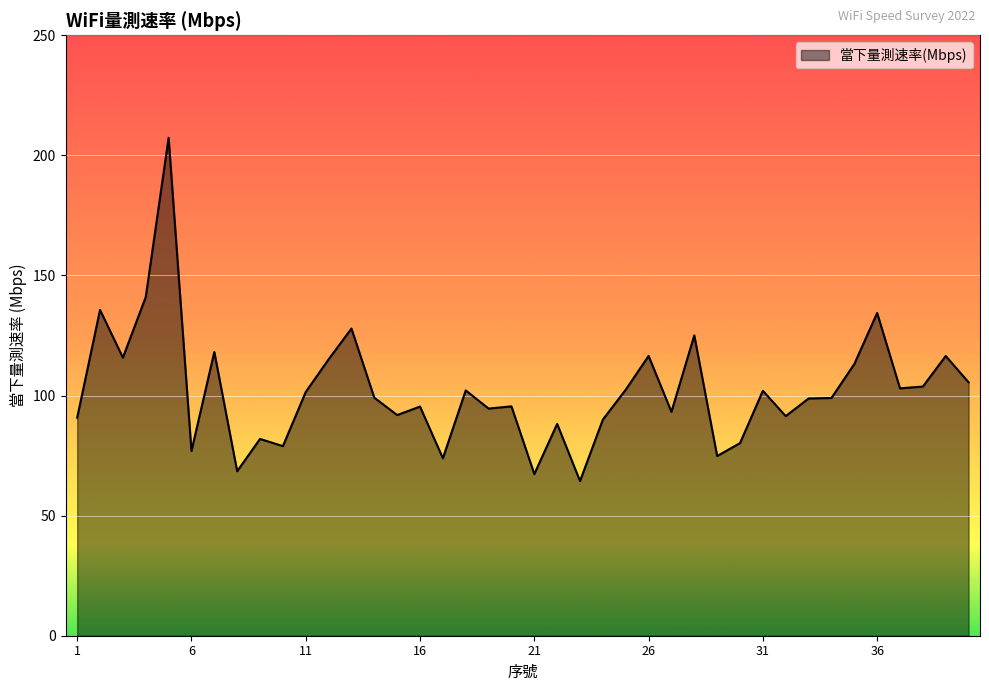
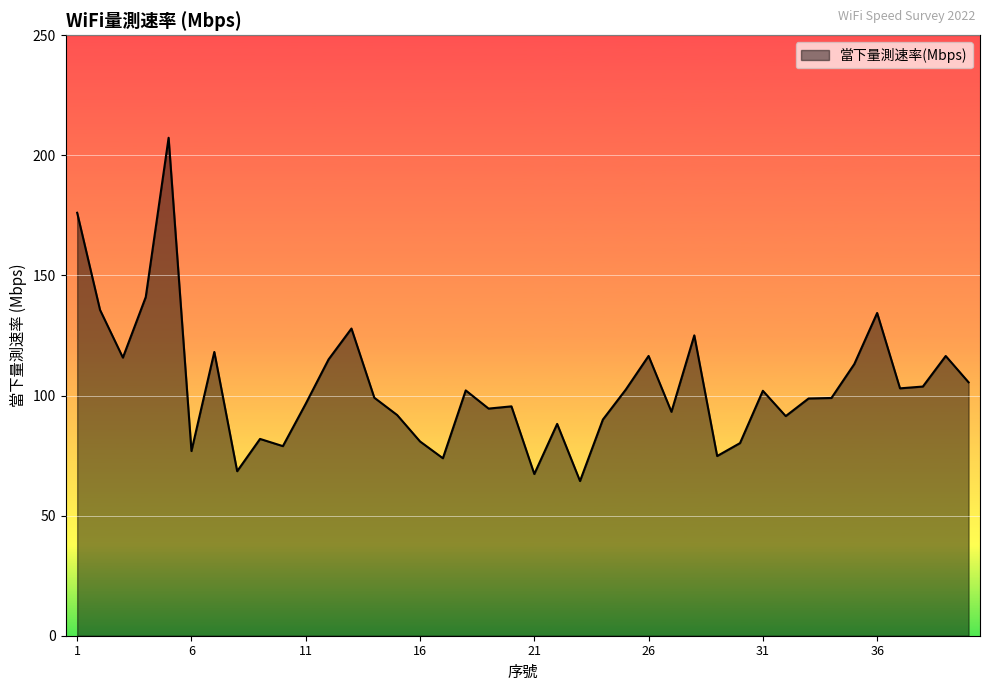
  {
-   "1": 91,
+   "1": 176,
    "6": 77,
-   "11": 102,
-   "16": 95,
+   "11": 97,
+   "16": 81,
    "21": 67,
    "26": 116,
    "31": 102,
    "36": 134
  }
